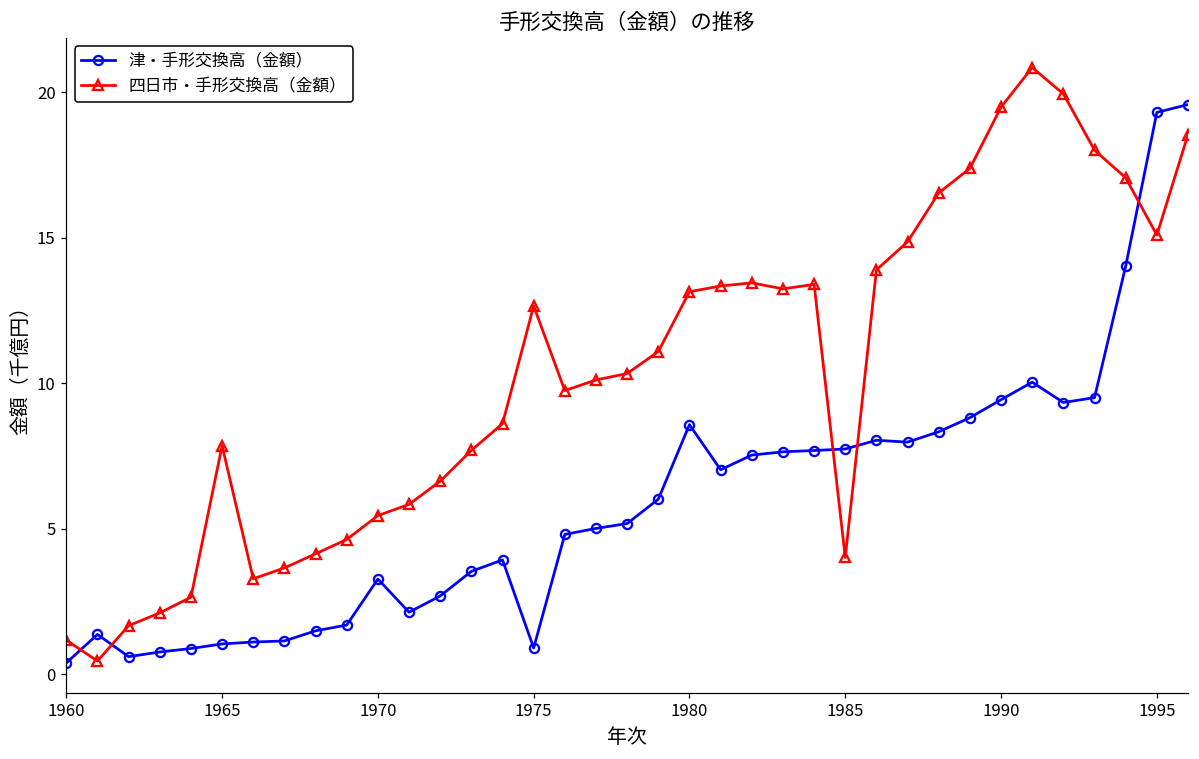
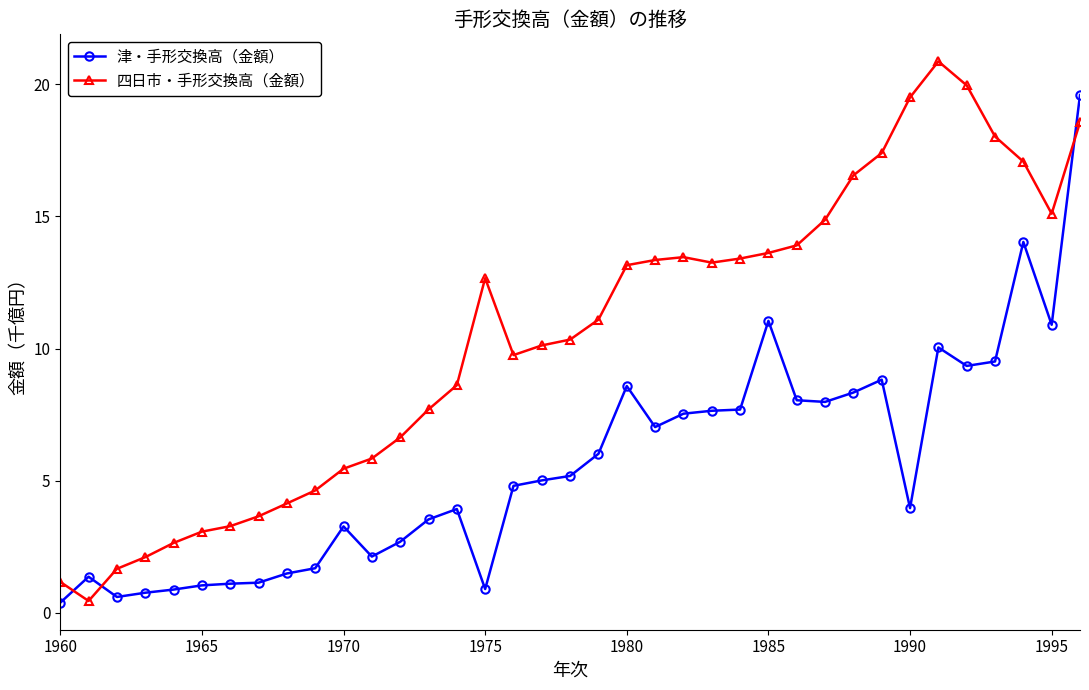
  {
    "津・手形交換高（金額）": {
      "1960": 0.4,
      "1965": 1.0,
      "1970": 3.3,
      "1975": 0.9,
      "1980": 8.6,
-     "1985": 7.7,
-     "1990": 9.4,
-     "1995": 19.3
+     "1985": 11.0,
+     "1990": 4.0,
+     "1995": 10.9
    },
    "四日市・手形交換高（金額）": {
      "1960": 1.2,
-     "1965": 7.9,
+     "1965": 3.1,
      "1970": 5.5,
      "1975": 12.7,
      "1980": 13.2,
-     "1985": 4.0,
+     "1985": 13.6,
      "1990": 19.5,
      "1995": 15.1
    }
  }
